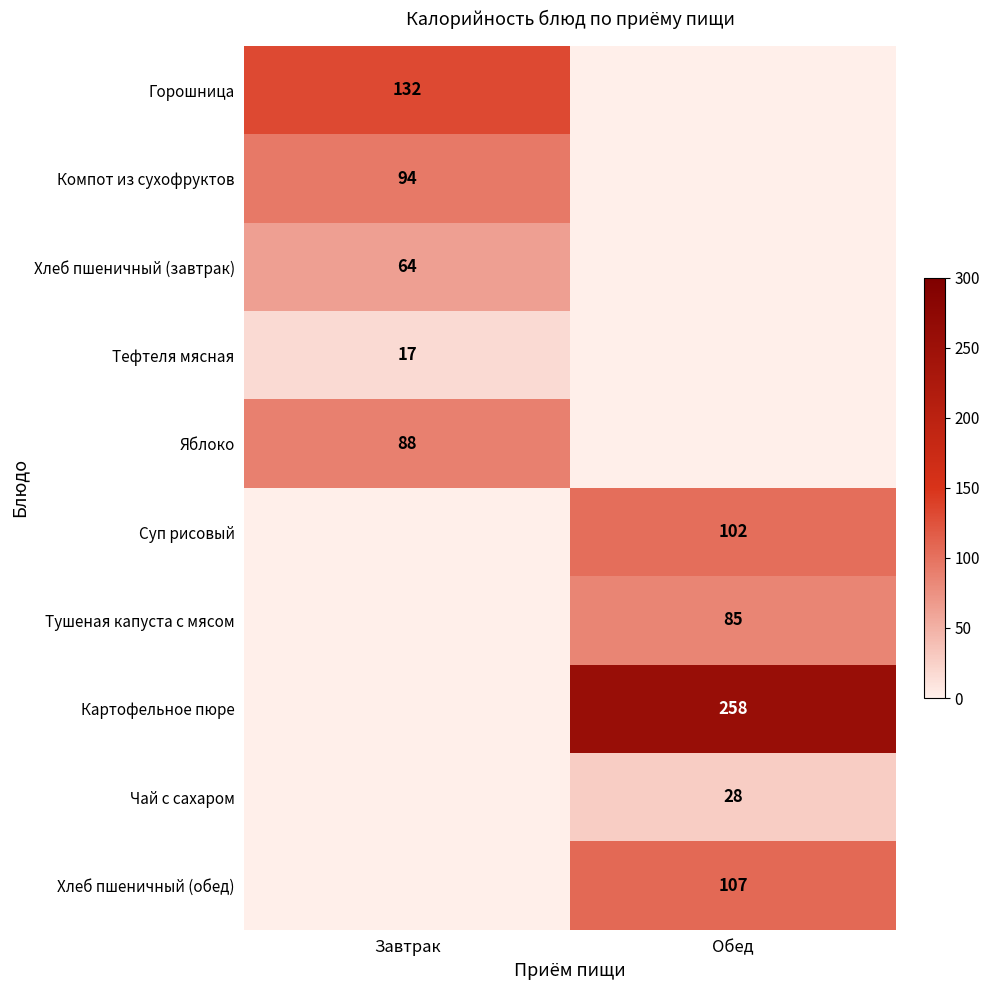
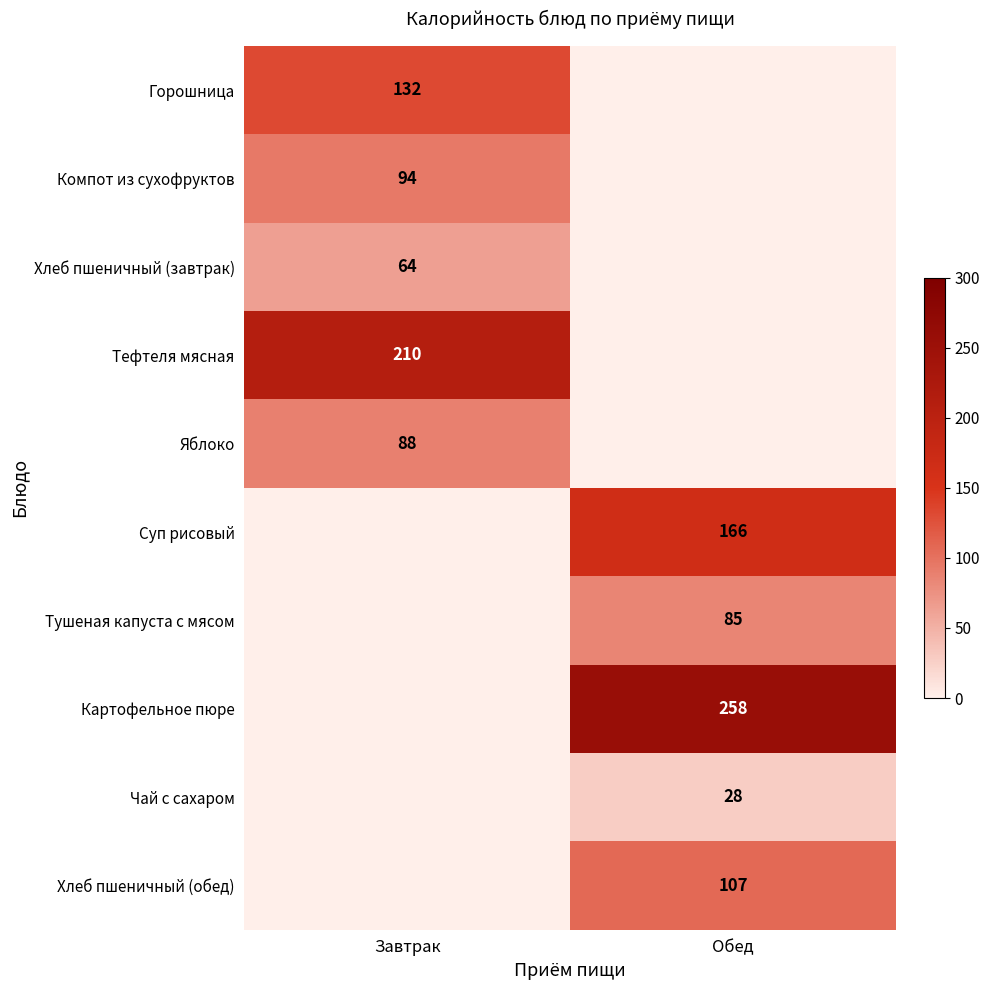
  {
    "Горошница": {
      "Завтрак": 132
    },
    "Компот из сухофруктов": {
      "Завтрак": 94
    },
    "Хлеб пшеничный (завтрак)": {
      "Завтрак": 64
    },
    "Тефтеля мясная": {
-     "Завтрак": 17
+     "Завтрак": 210
    },
    "Яблоко": {
      "Завтрак": 88
    },
    "Суп рисовый": {
-     "Обед": 102
+     "Обед": 166
    },
    "Тушеная капуста с мясом": {
      "Обед": 85
    },
    "Картофельное пюре": {
      "Обед": 258
    },
    "Чай с сахаром": {
      "Обед": 28
    },
    "Хлеб пшеничный (обед)": {
      "Обед": 107
    }
  }
